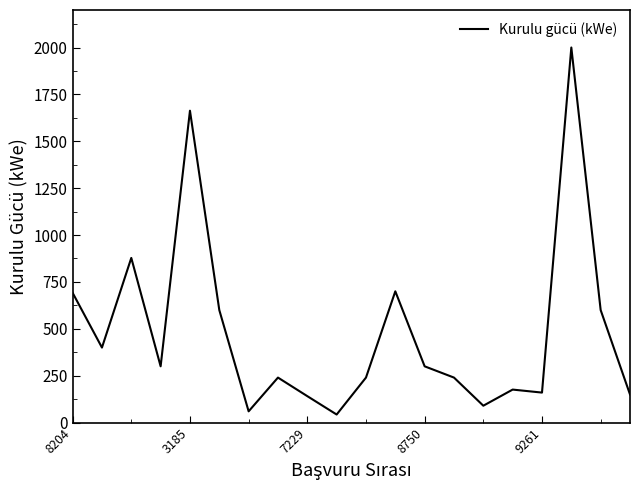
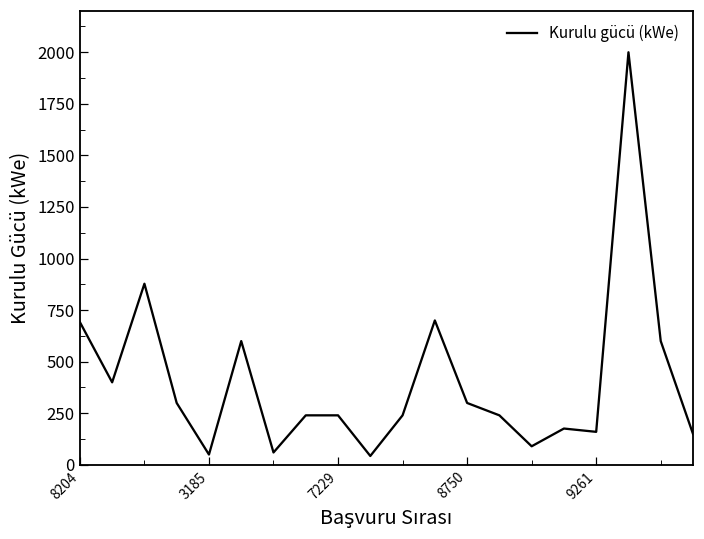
  {
    "8204": 690,
-   "3185": 1660,
-   "7229": 140,
+   "3185": 50,
+   "7229": 240,
    "8750": 300,
    "9261": 160
  }
